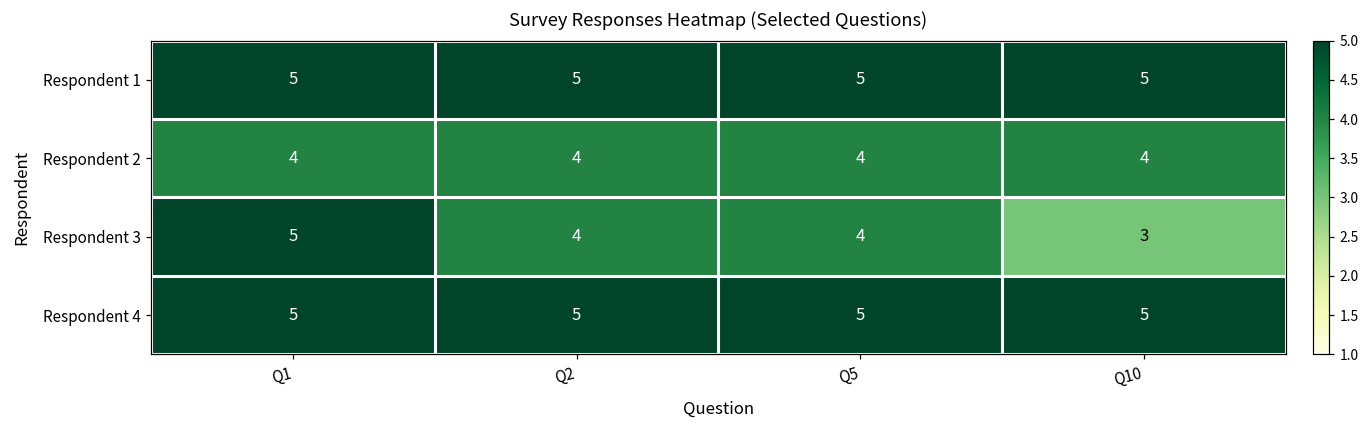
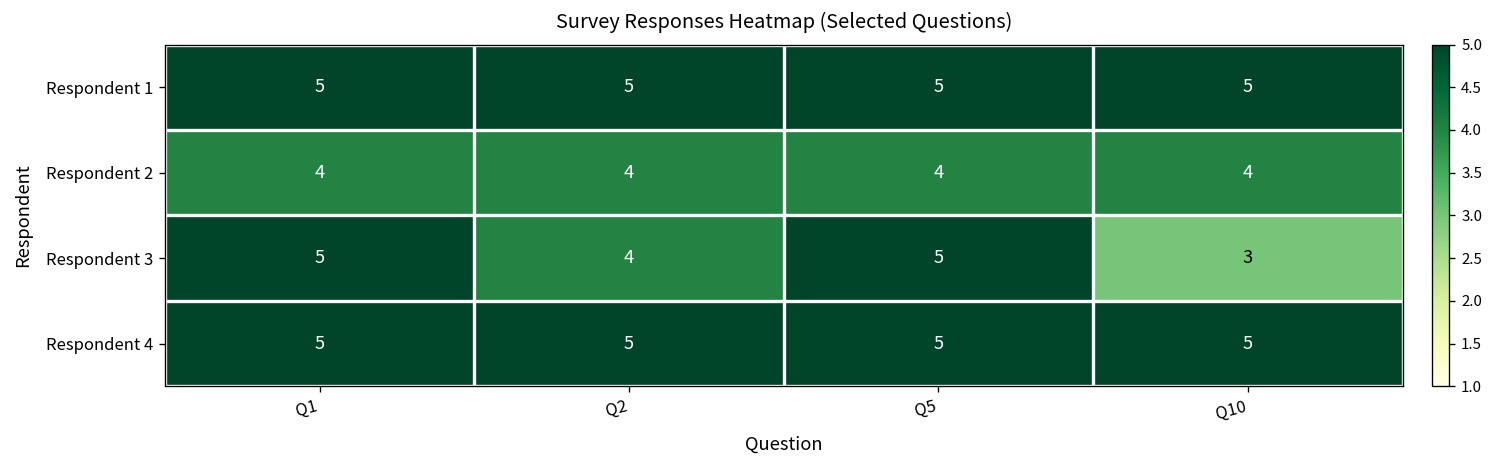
  {
    "Respondent 1": {
      "Q1": 5,
      "Q2": 5,
      "Q5": 5,
      "Q10": 5
    },
    "Respondent 2": {
      "Q1": 4,
      "Q2": 4,
      "Q5": 4,
      "Q10": 4
    },
    "Respondent 3": {
      "Q1": 5,
      "Q2": 4,
-     "Q5": 4,
+     "Q5": 5,
      "Q10": 3
    },
    "Respondent 4": {
      "Q1": 5,
      "Q2": 5,
      "Q5": 5,
      "Q10": 5
    }
  }
